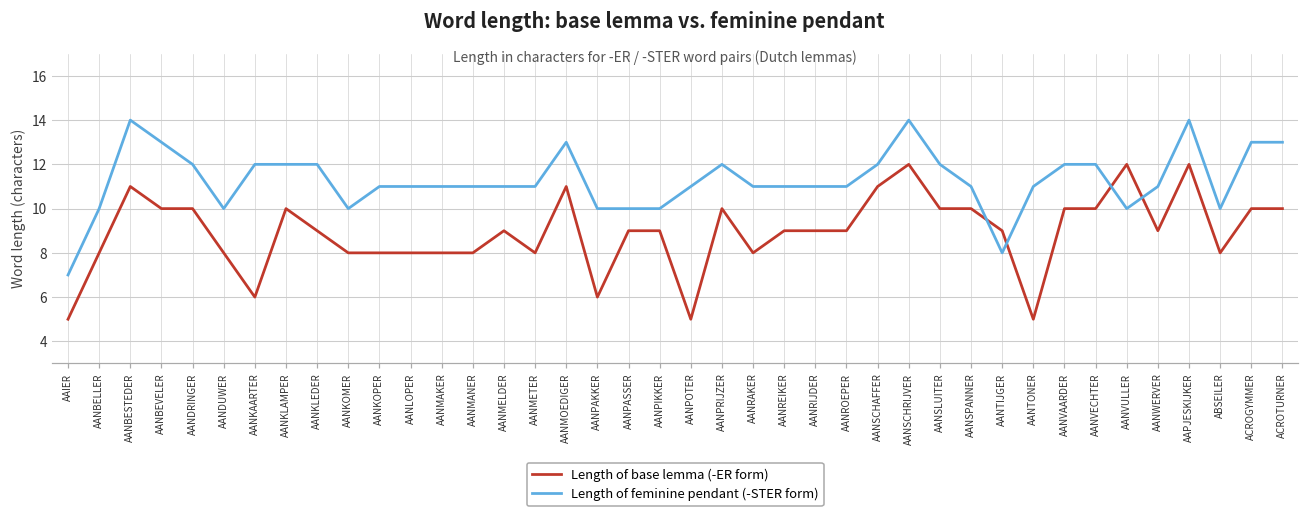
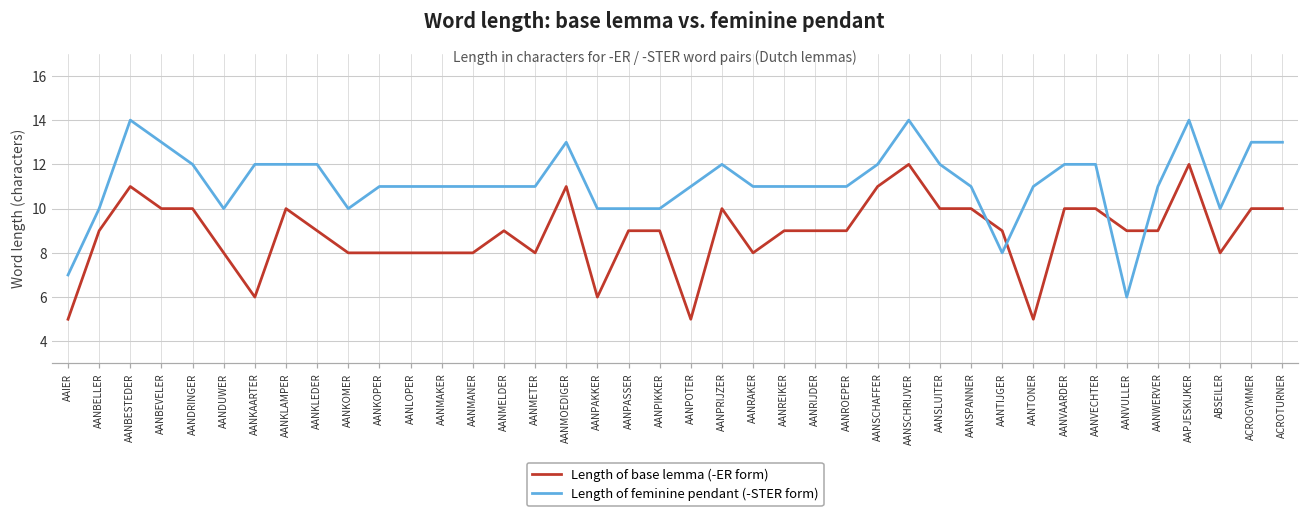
  {
    "Length of base lemma (-ER form)": {
      "AAIER": 5,
-     "AANBELLER": 8,
+     "AANBELLER": 9,
      "AANBESTEDER": 11,
      "AANBEVELER": 10,
      "AANDRINGER": 10,
      "AANDUWER": 8,
      "AANKAARTER": 6,
      "AANKLAMPER": 10,
      "AANKLEDER": 9,
      "AANKOMER": 8,
      "AANKOPER": 8,
      "AANLOPER": 8,
      "AANMAKER": 8,
      "AANMANER": 8,
      "AANMELDER": 9,
      "AANMETER": 8,
      "AANMOEDIGER": 11,
      "AANPAKKER": 6,
      "AANPASSER": 9,
      "AANPIKKER": 9,
      "AANPOTER": 5,
      "AANPRIJZER": 10,
      "AANRAKER": 8,
      "AANREIKER": 9,
      "AANRIJDER": 9,
      "AANROEPER": 9,
      "AANSCHAFFER": 11,
      "AANSCHRIJVER": 12,
      "AANSLUITER": 10,
      "AANSPANNER": 10,
      "AANTIJGER": 9,
      "AANTONER": 5,
      "AANVAARDER": 10,
      "AANVECHTER": 10,
-     "AANVULLER": 12,
+     "AANVULLER": 9,
      "AANWERVER": 9,
      "AAPJESKIJKER": 12,
      "ABSEILER": 8,
      "ACROGYMMER": 10,
      "ACROTURNER": 10
    },
    "Length of feminine pendant (-STER form)": {
      "AAIER": 7,
      "AANBELLER": 10,
      "AANBESTEDER": 14,
      "AANBEVELER": 13,
      "AANDRINGER": 12,
      "AANDUWER": 10,
      "AANKAARTER": 12,
      "AANKLAMPER": 12,
      "AANKLEDER": 12,
      "AANKOMER": 10,
      "AANKOPER": 11,
      "AANLOPER": 11,
      "AANMAKER": 11,
      "AANMANER": 11,
      "AANMELDER": 11,
      "AANMETER": 11,
      "AANMOEDIGER": 13,
      "AANPAKKER": 10,
      "AANPASSER": 10,
      "AANPIKKER": 10,
      "AANPOTER": 11,
      "AANPRIJZER": 12,
      "AANRAKER": 11,
      "AANREIKER": 11,
      "AANRIJDER": 11,
      "AANROEPER": 11,
      "AANSCHAFFER": 12,
      "AANSCHRIJVER": 14,
      "AANSLUITER": 12,
      "AANSPANNER": 11,
      "AANTIJGER": 8,
      "AANTONER": 11,
      "AANVAARDER": 12,
      "AANVECHTER": 12,
-     "AANVULLER": 10,
+     "AANVULLER": 6,
      "AANWERVER": 11,
      "AAPJESKIJKER": 14,
      "ABSEILER": 10,
      "ACROGYMMER": 13,
      "ACROTURNER": 13
    }
  }
